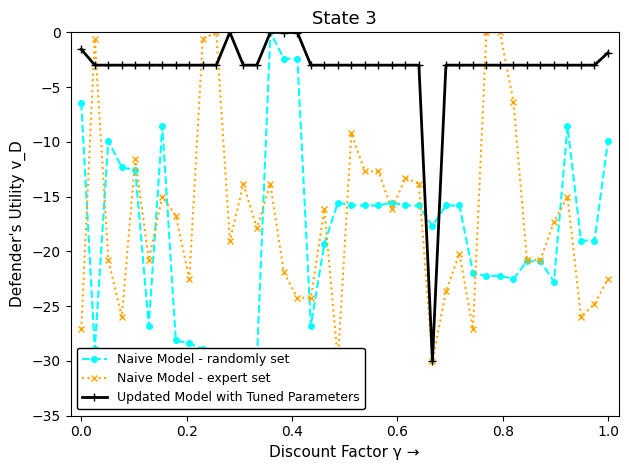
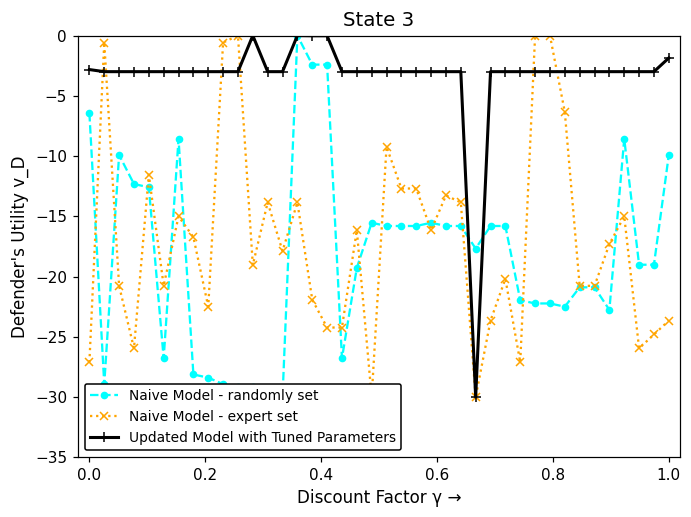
  {
    "Naive Model - randomly set": {
      "0.0": -6.4,
      "1.0": -9.9
    },
    "Naive Model - expert set": {
      "0.0": -27.1,
-     "1.0": -22.5
+     "1.0": -23.7
    },
    "Updated Model with Tuned Parameters": {
-     "0.0": -1.5,
+     "0.0": -2.8,
      "1.0": -1.9
    }
  }
